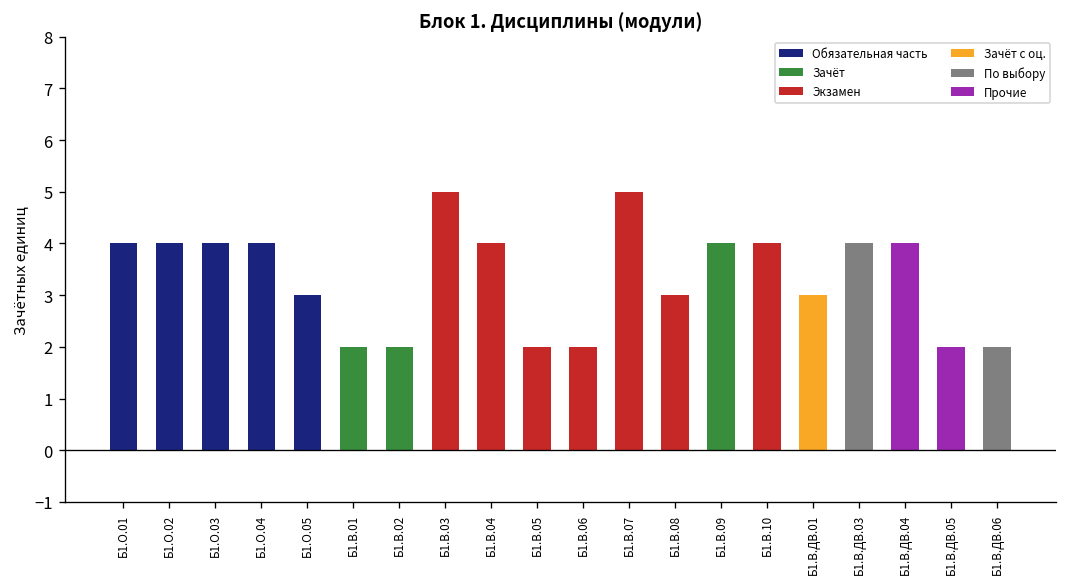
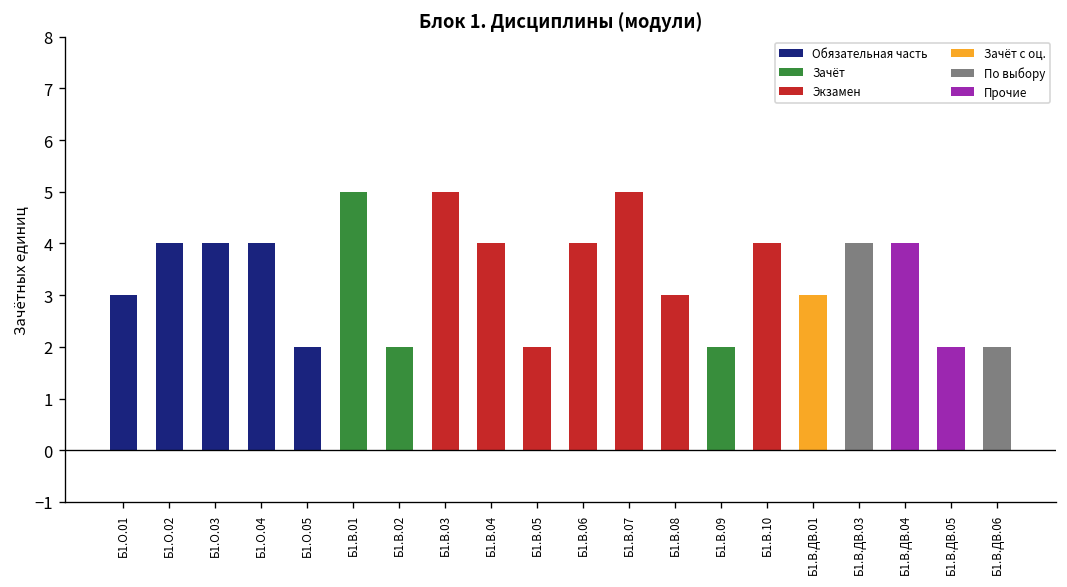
  {
-   "Б1.О.01": 4,
+   "Б1.О.01": 3,
    "Б1.О.02": 4,
    "Б1.О.03": 4,
    "Б1.О.04": 4,
-   "Б1.О.05": 3,
-   "Б1.В.01": 2,
+   "Б1.О.05": 2,
+   "Б1.В.01": 5,
    "Б1.В.02": 2,
    "Б1.В.03": 5,
    "Б1.В.04": 4,
    "Б1.В.05": 2,
-   "Б1.В.06": 2,
+   "Б1.В.06": 4,
    "Б1.В.07": 5,
    "Б1.В.08": 3,
-   "Б1.В.09": 4,
+   "Б1.В.09": 2,
    "Б1.В.10": 4,
    "Б1.В.ДВ.01": 3,
    "Б1.В.ДВ.03": 4,
    "Б1.В.ДВ.04": 4,
    "Б1.В.ДВ.05": 2,
    "Б1.В.ДВ.06": 2
  }
